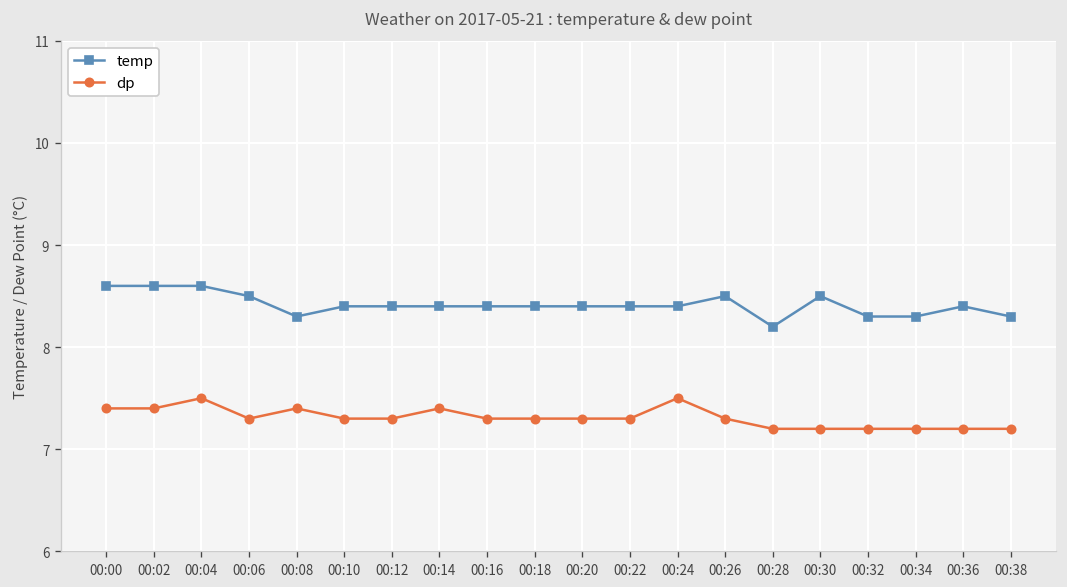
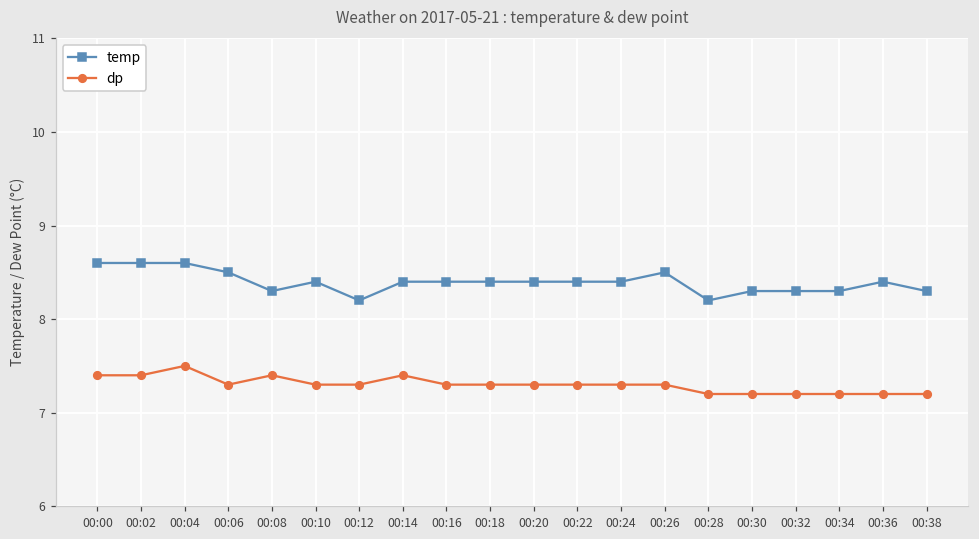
  {
    "temp": {
      "00:00": 8.6,
      "00:02": 8.6,
      "00:04": 8.6,
      "00:06": 8.5,
      "00:08": 8.3,
      "00:10": 8.4,
-     "00:12": 8.4,
+     "00:12": 8.2,
      "00:14": 8.4,
      "00:16": 8.4,
      "00:18": 8.4,
      "00:20": 8.4,
      "00:22": 8.4,
      "00:24": 8.4,
      "00:26": 8.5,
      "00:28": 8.2,
-     "00:30": 8.5,
+     "00:30": 8.3,
      "00:32": 8.3,
      "00:34": 8.3,
      "00:36": 8.4,
      "00:38": 8.3
    },
    "dp": {
      "00:00": 7.4,
      "00:02": 7.4,
      "00:04": 7.5,
      "00:06": 7.3,
      "00:08": 7.4,
      "00:10": 7.3,
      "00:12": 7.3,
      "00:14": 7.4,
      "00:16": 7.3,
      "00:18": 7.3,
      "00:20": 7.3,
      "00:22": 7.3,
-     "00:24": 7.5,
+     "00:24": 7.3,
      "00:26": 7.3,
      "00:28": 7.2,
      "00:30": 7.2,
      "00:32": 7.2,
      "00:34": 7.2,
      "00:36": 7.2,
      "00:38": 7.2
    }
  }
